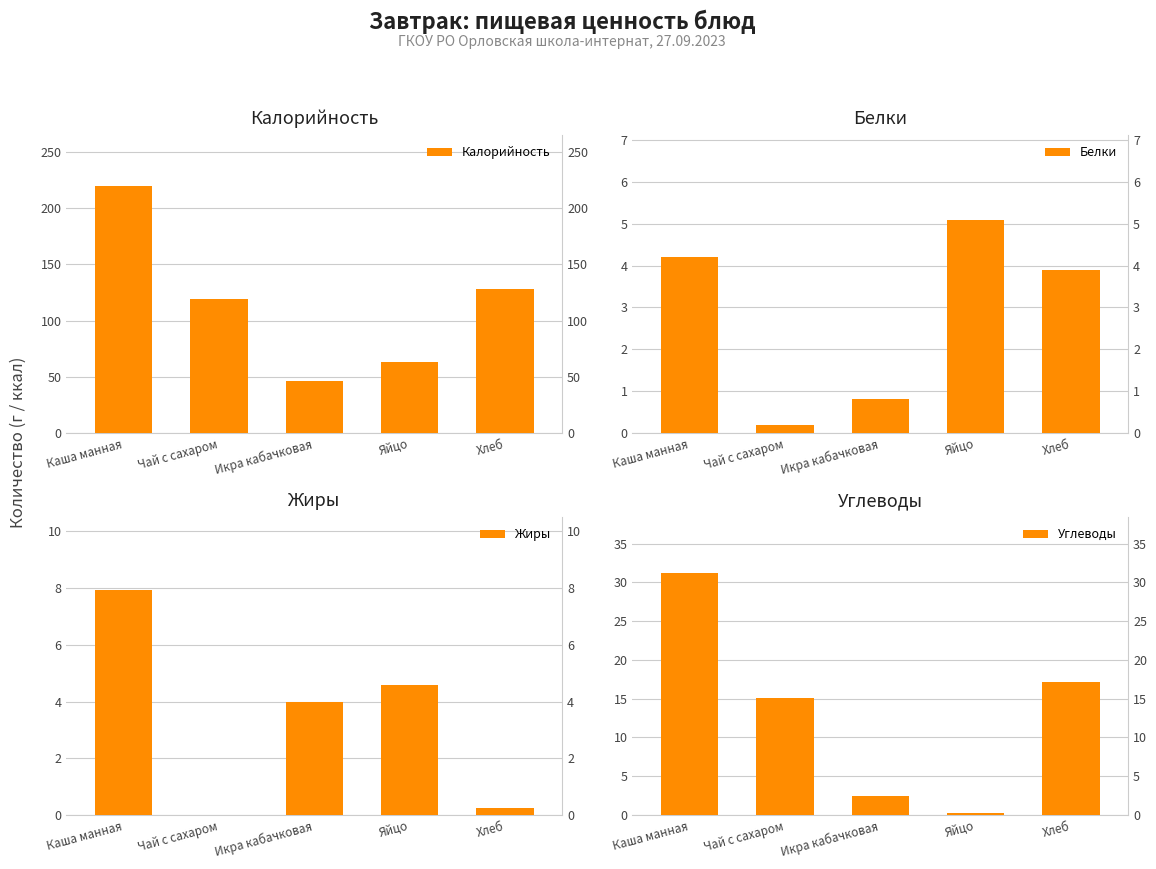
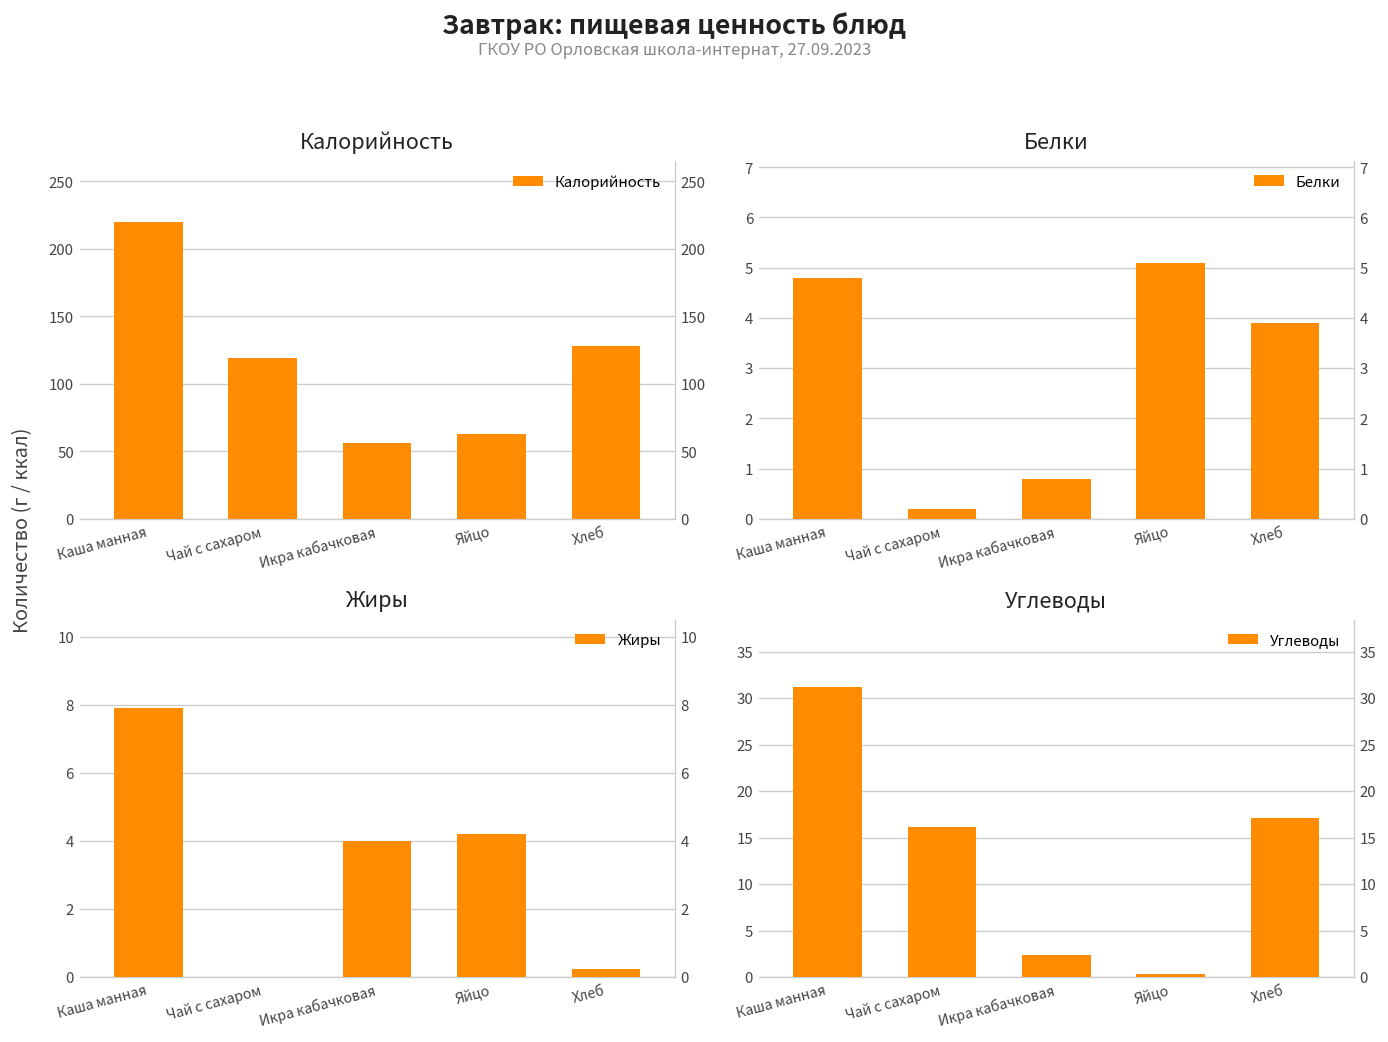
  {
    "Калорийность": {
      "Каша манная": 220,
      "Чай с сахаром": 119,
-     "Икра кабачковая": 46,
+     "Икра кабачковая": 56,
      "Яйцо": 63,
      "Хлеб": 128
    },
    "Белки": {
-     "Каша манная": 4.2,
+     "Каша манная": 4.8,
      "Чай с сахаром": 0.2,
      "Икра кабачковая": 0.8,
      "Яйцо": 5.1,
      "Хлеб": 3.9
    },
    "Жиры": {
      "Каша манная": 7.9,
      "Чай с сахаром": 0.0,
      "Икра кабачковая": 4.0,
-     "Яйцо": 4.6,
+     "Яйцо": 4.2,
      "Хлеб": 0.3
    },
    "Углеводы": {
      "Каша манная": 31,
-     "Чай с сахаром": 15,
+     "Чай с сахаром": 16,
      "Икра кабачковая": 2,
      "Хлеб": 17
    }
  }
